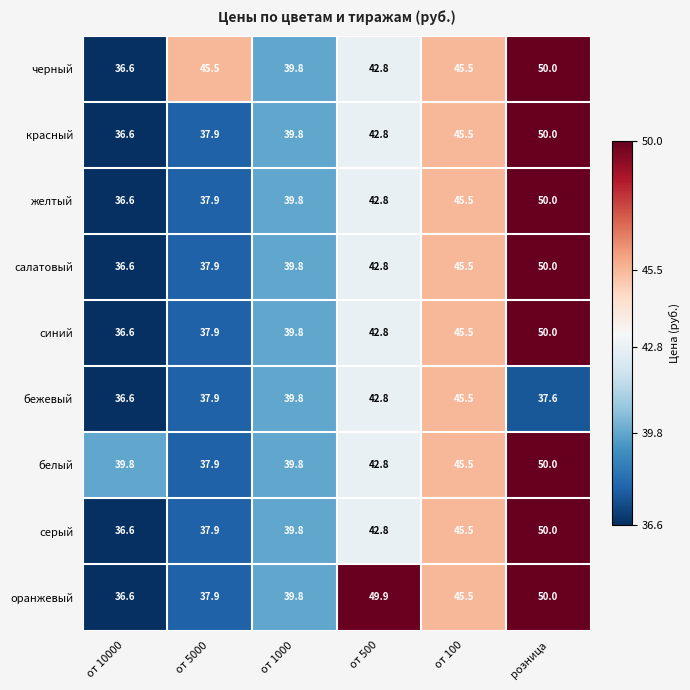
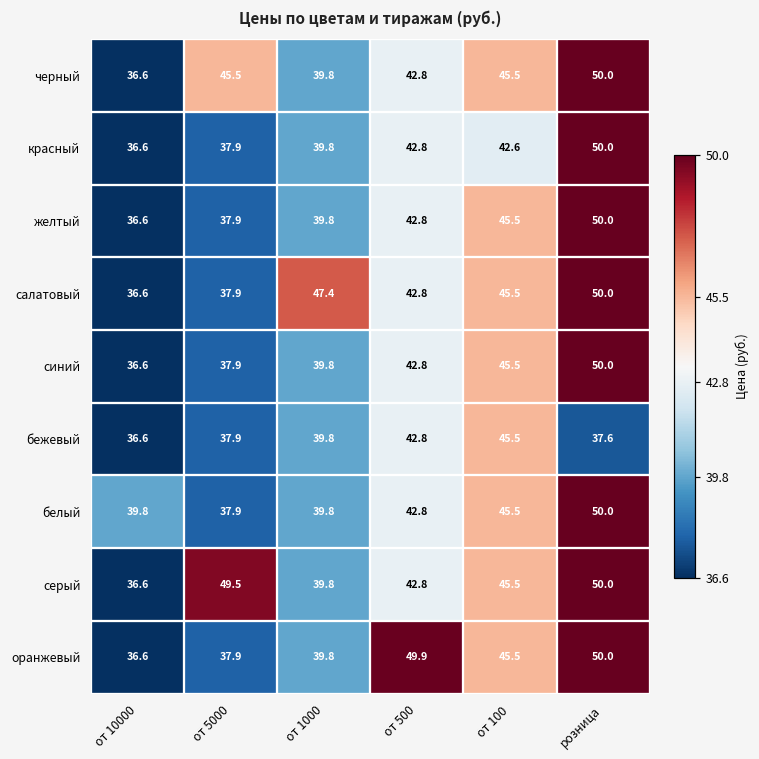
  {
    "черный": {
      "от 10000": 36.6,
      "от 5000": 45.5,
      "от 1000": 39.8,
      "от 500": 42.8,
      "от 100": 45.5,
      "розница": 50.0
    },
    "красный": {
      "от 10000": 36.6,
      "от 5000": 37.9,
      "от 1000": 39.8,
      "от 500": 42.8,
-     "от 100": 45.5,
+     "от 100": 42.6,
      "розница": 50.0
    },
    "желтый": {
      "от 10000": 36.6,
      "от 5000": 37.9,
      "от 1000": 39.8,
      "от 500": 42.8,
      "от 100": 45.5,
      "розница": 50.0
    },
    "салатовый": {
      "от 10000": 36.6,
      "от 5000": 37.9,
-     "от 1000": 39.8,
+     "от 1000": 47.4,
      "от 500": 42.8,
      "от 100": 45.5,
      "розница": 50.0
    },
    "синий": {
      "от 10000": 36.6,
      "от 5000": 37.9,
      "от 1000": 39.8,
      "от 500": 42.8,
      "от 100": 45.5,
      "розница": 50.0
    },
    "бежевый": {
      "от 10000": 36.6,
      "от 5000": 37.9,
      "от 1000": 39.8,
      "от 500": 42.8,
      "от 100": 45.5,
      "розница": 37.6
    },
    "белый": {
      "от 10000": 39.8,
      "от 5000": 37.9,
      "от 1000": 39.8,
      "от 500": 42.8,
      "от 100": 45.5,
      "розница": 50.0
    },
    "серый": {
      "от 10000": 36.6,
-     "от 5000": 37.9,
+     "от 5000": 49.5,
      "от 1000": 39.8,
      "от 500": 42.8,
      "от 100": 45.5,
      "розница": 50.0
    },
    "оранжевый": {
      "от 10000": 36.6,
      "от 5000": 37.9,
      "от 1000": 39.8,
      "от 500": 49.9,
      "от 100": 45.5,
      "розница": 50.0
    }
  }
